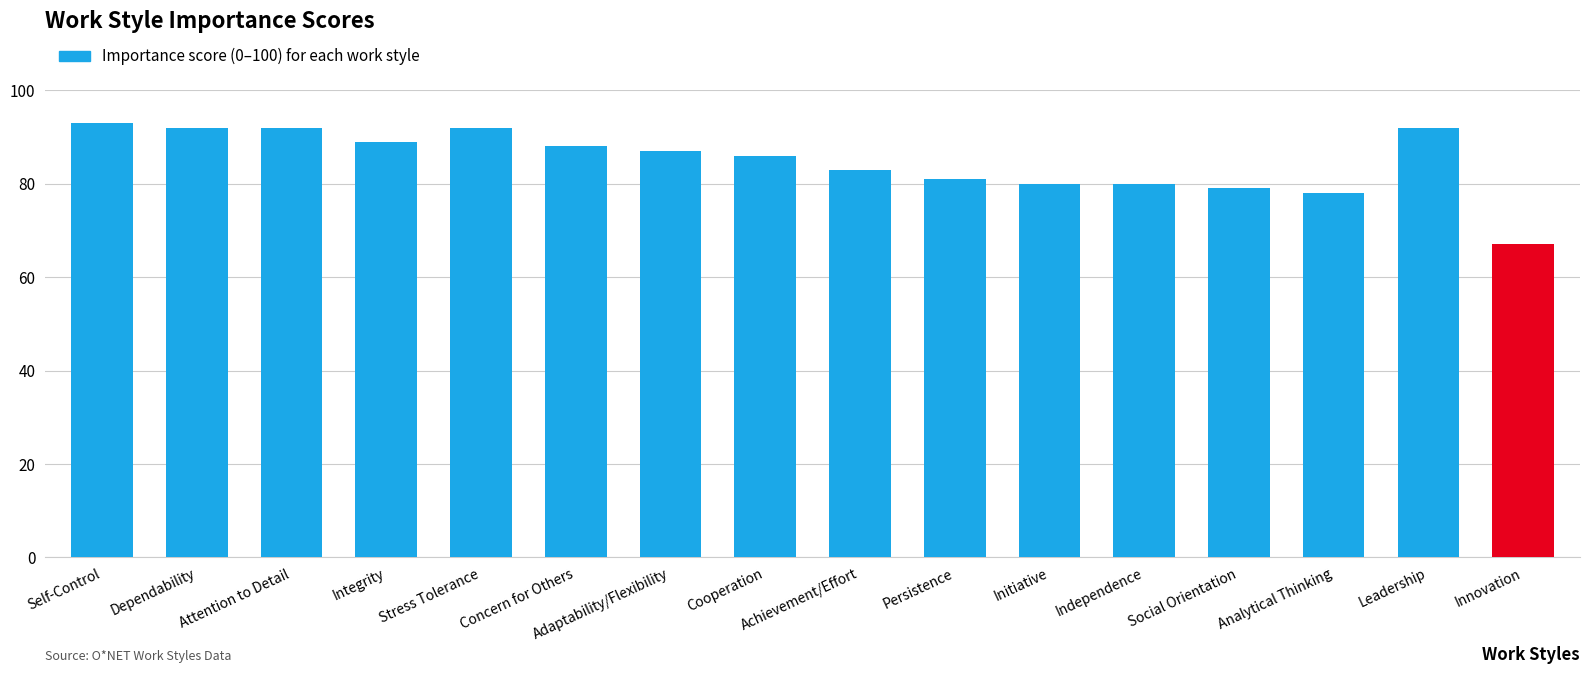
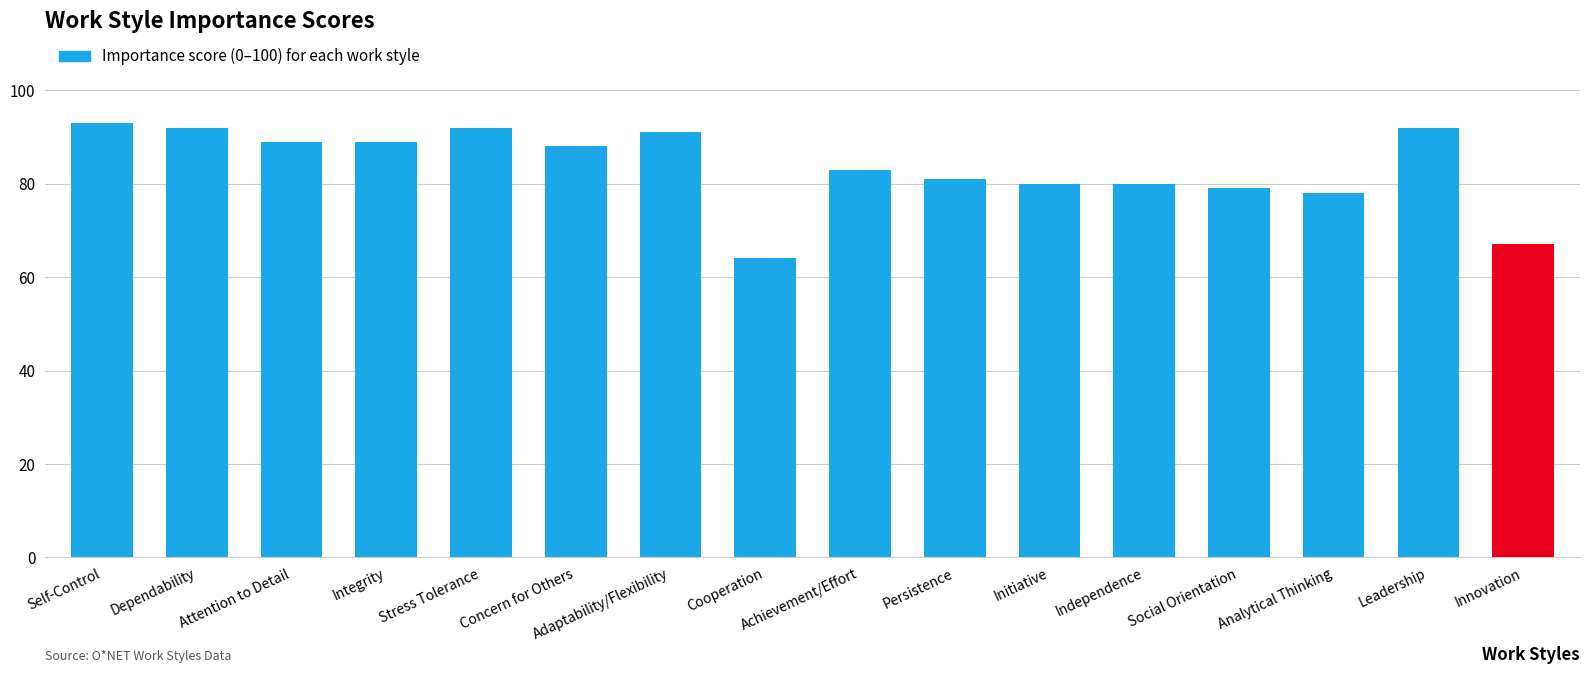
  {
    "Self-Control": 93,
    "Dependability": 92,
-   "Attention to Detail": 92,
+   "Attention to Detail": 89,
    "Integrity": 89,
    "Stress Tolerance": 92,
    "Concern for Others": 88,
-   "Adaptability/Flexibility": 87,
-   "Cooperation": 86,
+   "Adaptability/Flexibility": 91,
+   "Cooperation": 64,
    "Achievement/Effort": 83,
    "Persistence": 81,
    "Initiative": 80,
    "Independence": 80,
    "Social Orientation": 79,
    "Analytical Thinking": 78,
    "Leadership": 92,
    "Innovation": 67
  }
